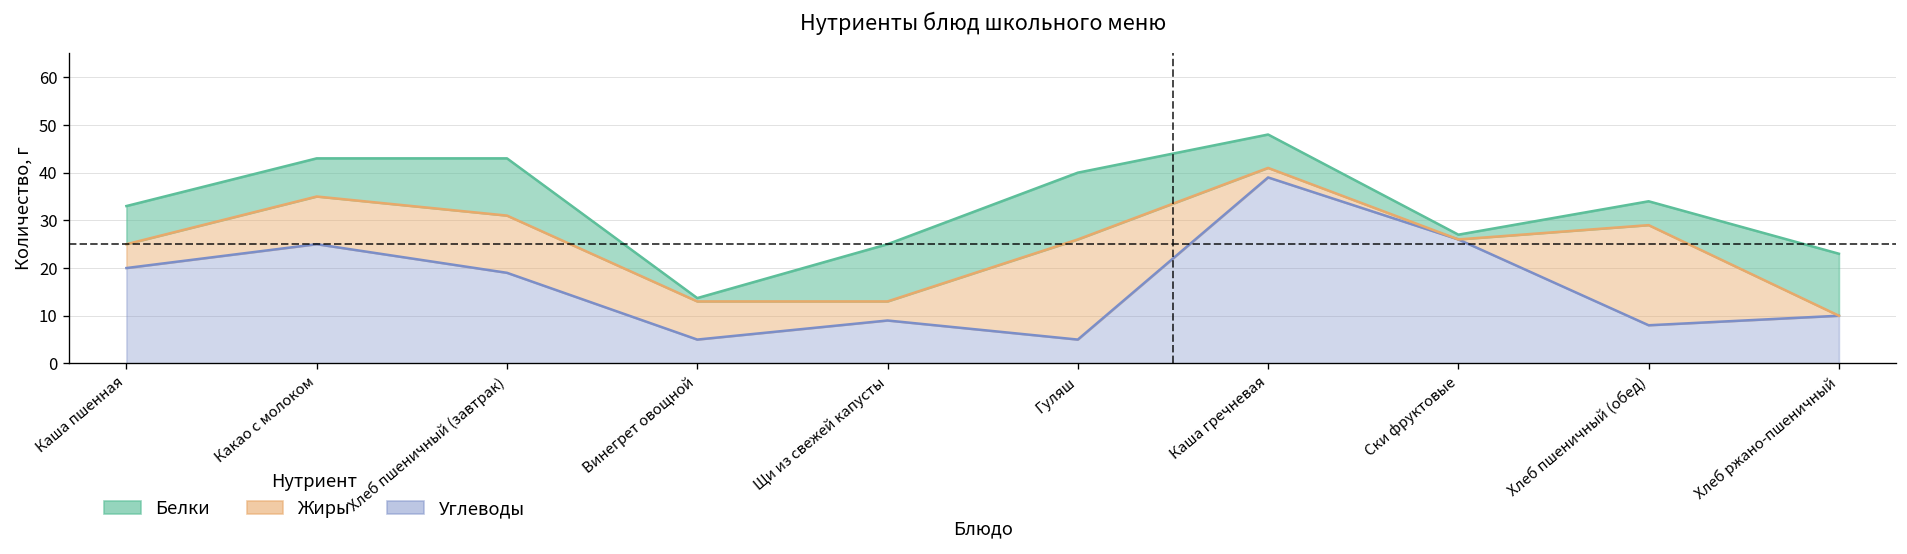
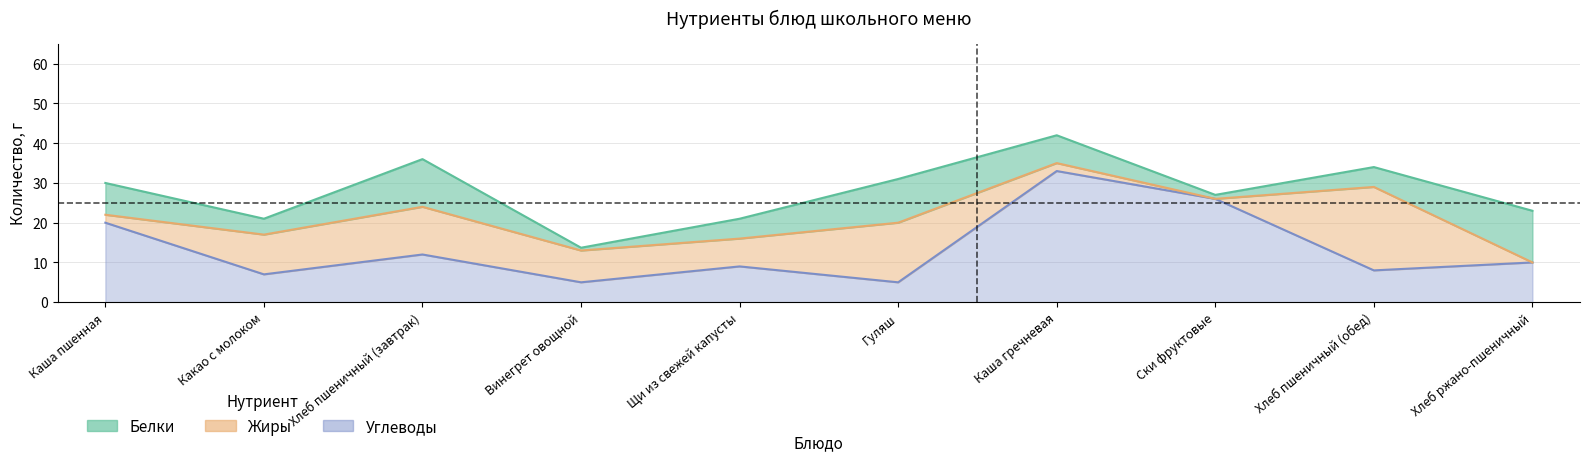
  {
    "Углеводы": {
      "Каша пшенная": 20,
-     "Какао с молоком": 25,
-     "Хлеб пшеничный (завтрак)": 19,
+     "Какао с молоком": 7,
+     "Хлеб пшеничный (завтрак)": 12,
      "Винегрет овощной": 5,
      "Щи из свежей капусты": 9,
      "Гуляш": 5,
-     "Каша гречневая": 39,
+     "Каша гречневая": 33,
      "Хлеб пшеничный (обед)": 8
    },
    "Жиры": {
-     "Каша пшенная": 5,
+     "Каша пшенная": 2,
      "Какао с молоком": 10,
      "Хлеб пшеничный (завтрак)": 12,
      "Винегрет овощной": 8,
-     "Щи из свежей капусты": 4,
-     "Гуляш": 21,
+     "Щи из свежей капусты": 7,
+     "Гуляш": 15,
      "Каша гречневая": 2,
      "Хлеб пшеничный (обед)": 21
    },
    "Белки": {
      "Каша пшенная": 8,
-     "Какао с молоком": 8,
+     "Какао с молоком": 4,
      "Хлеб пшеничный (завтрак)": 12,
      "Винегрет овощной": 1,
-     "Щи из свежей капусты": 12,
-     "Гуляш": 14,
+     "Щи из свежей капусты": 5,
+     "Гуляш": 11,
      "Каша гречневая": 7,
      "Ски фруктовые": 1,
      "Хлеб пшеничный (обед)": 5,
      "Хлеб ржано-пшеничный": 13
    }
  }
